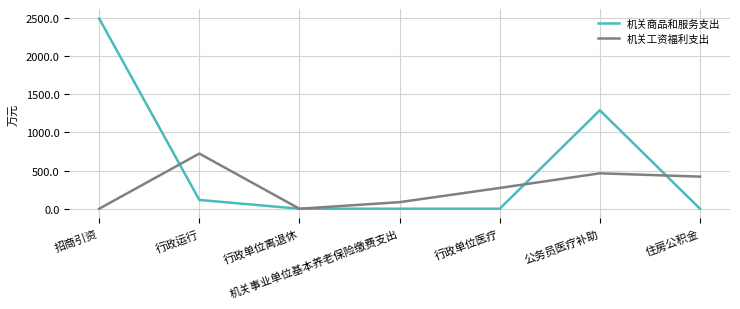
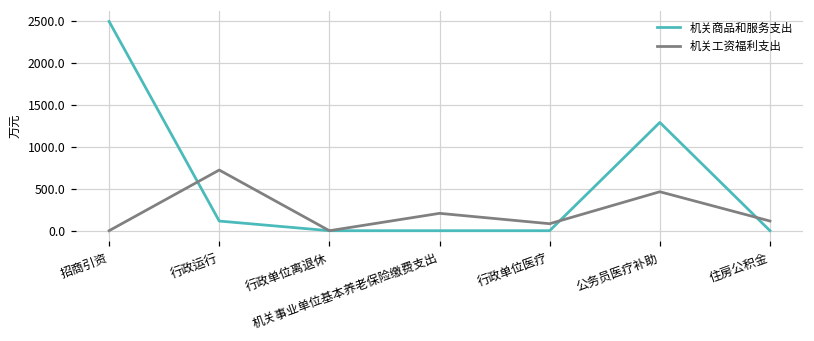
  {
    "机关商品和服务支出": {
      "招商引资": 2500,
      "行政运行": 100,
      "机关事业单位基本养老保险缴费支出": 0,
      "行政单位医疗": 0,
      "公务员医疗补助": 1300,
      "住房公积金": 0
    },
    "机关工资福利支出": {
      "招商引资": 0,
      "行政运行": 700,
-     "机关事业单位基本养老保险缴费支出": 100,
-     "行政单位医疗": 300,
+     "机关事业单位基本养老保险缴费支出": 200,
+     "行政单位医疗": 100,
      "公务员医疗补助": 500,
-     "住房公积金": 400
+     "住房公积金": 100
    }
  }
